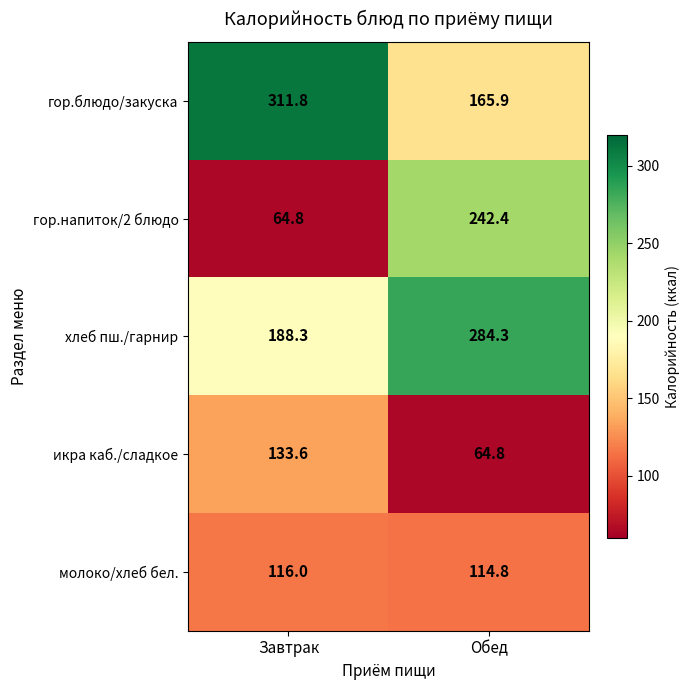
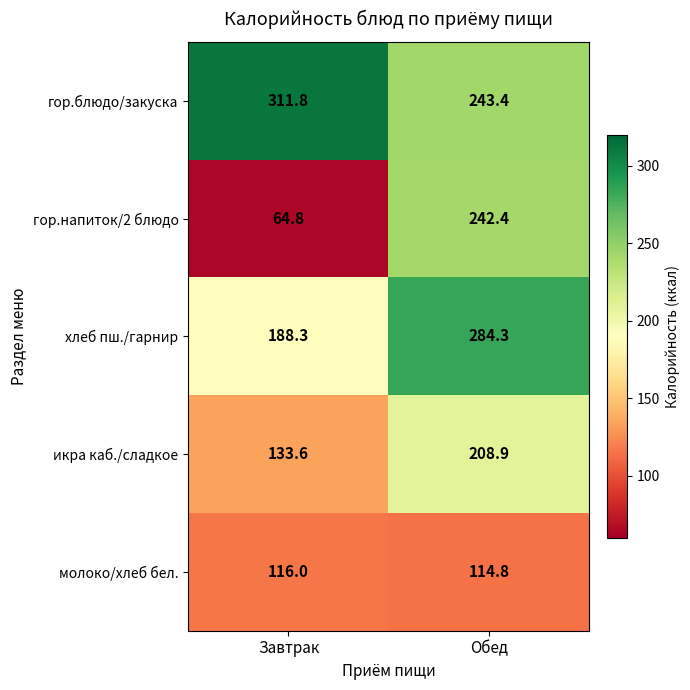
  {
    "гор.блюдо/закуска": {
      "Завтрак": 311.8,
-     "Обед": 165.9
+     "Обед": 243.4
    },
    "гор.напиток/2 блюдо": {
      "Завтрак": 64.8,
      "Обед": 242.4
    },
    "хлеб пш./гарнир": {
      "Завтрак": 188.3,
      "Обед": 284.3
    },
    "икра каб./сладкое": {
      "Завтрак": 133.6,
-     "Обед": 64.8
+     "Обед": 208.9
    },
    "молоко/хлеб бел.": {
      "Завтрак": 116.0,
      "Обед": 114.8
    }
  }
